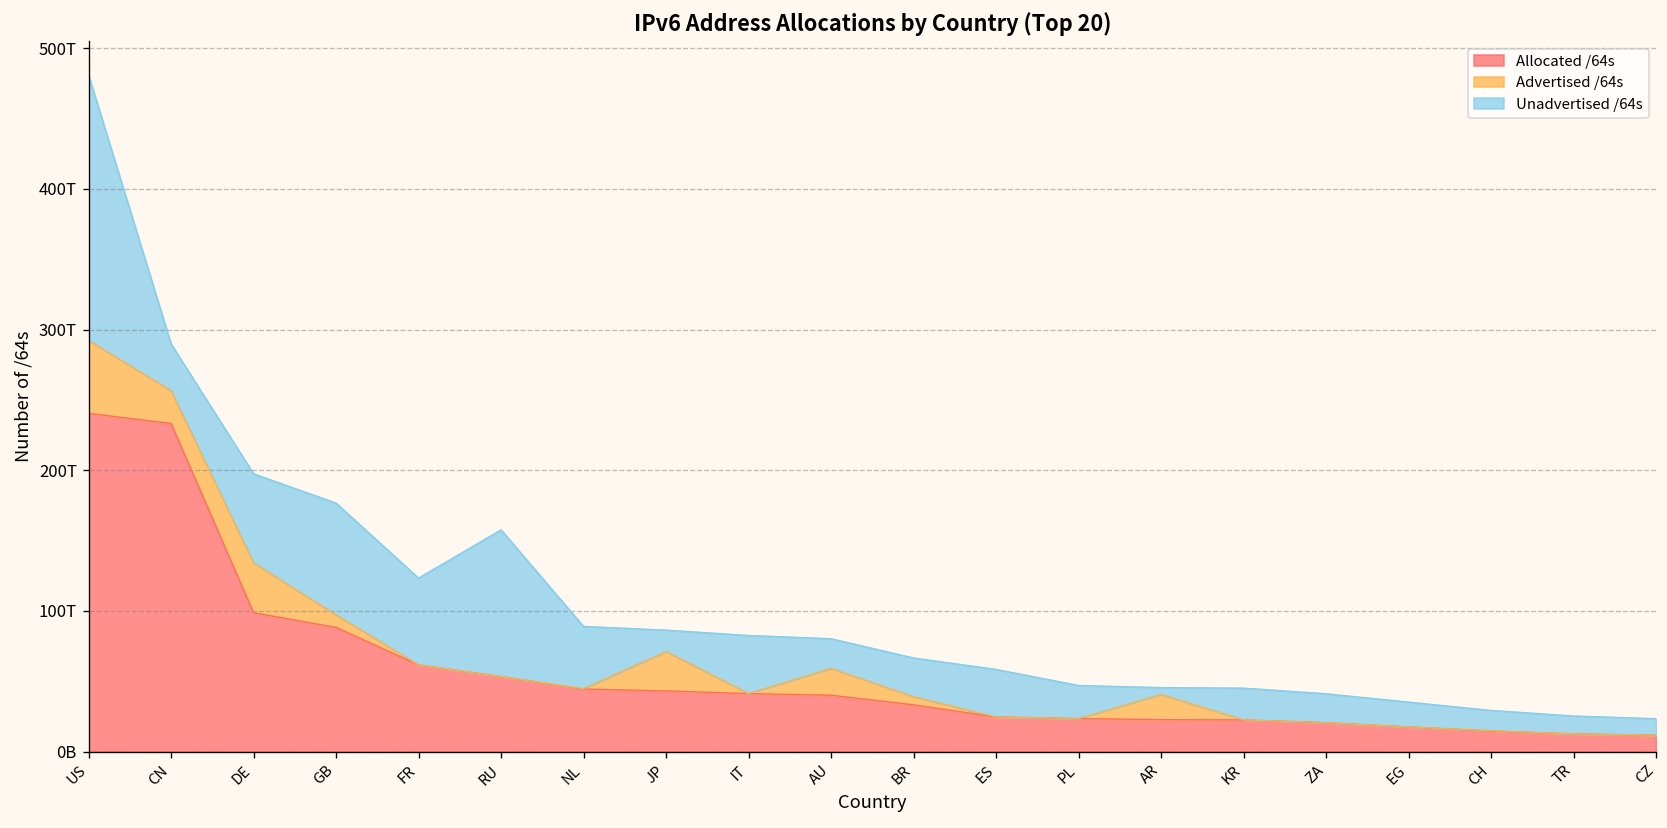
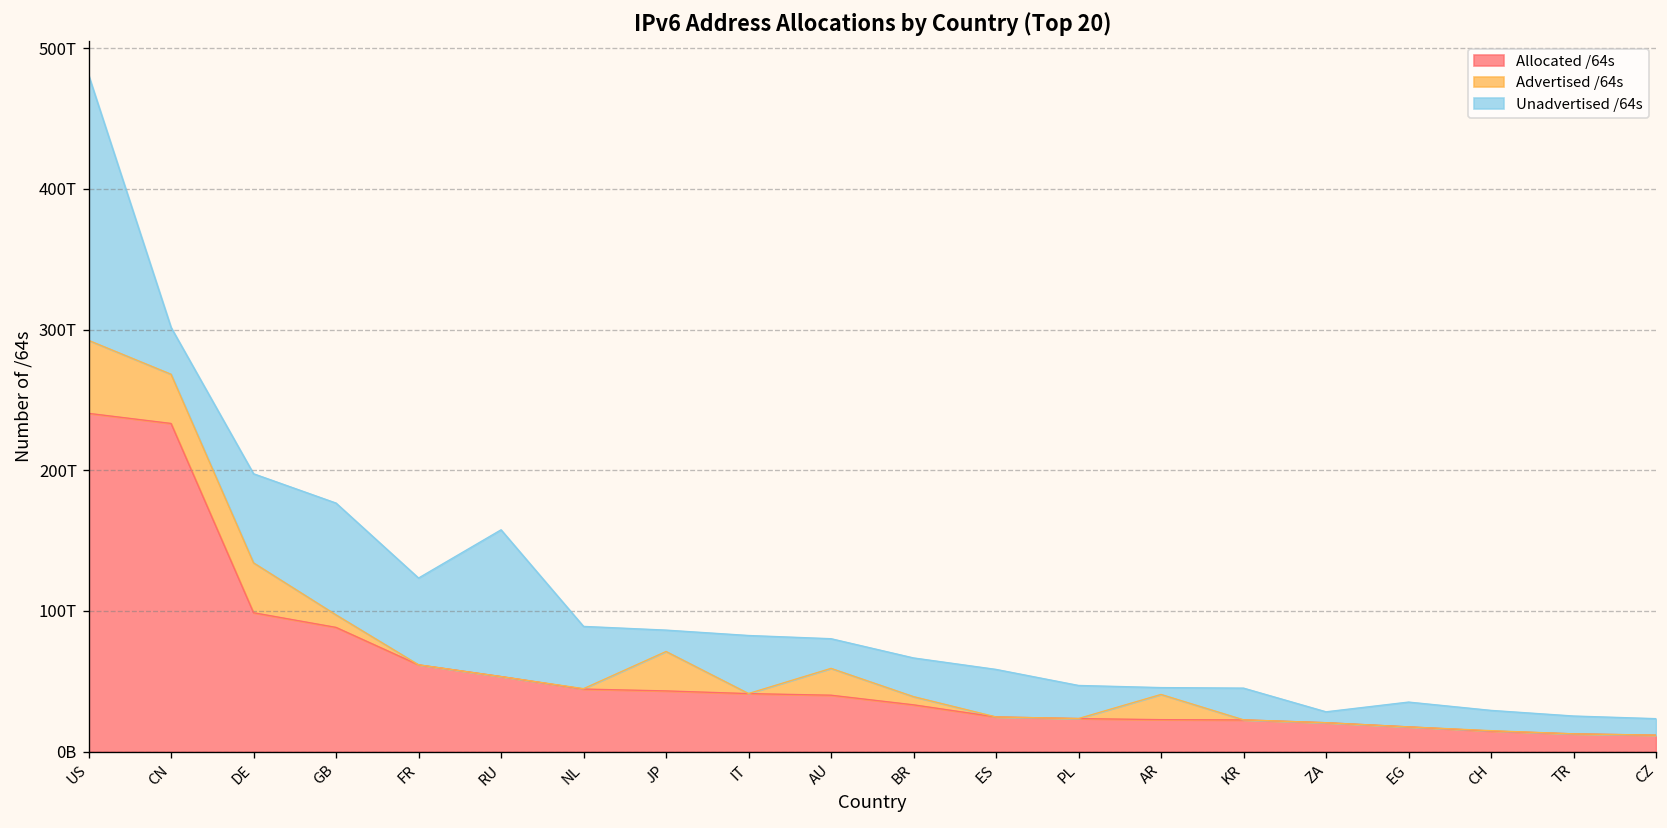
  {
    "Allocated /64s": {
      "US": "240T",
      "CN": "233T",
      "DE": "99T",
      "GB": "88T",
      "JP": "43T",
      "AU": "40T",
      "BR": "33T",
      "AR": "23T"
    },
    "Advertised /64s": {
      "US": "52T",
-     "CN": "23T",
+     "CN": "35T",
      "DE": "35T",
      "GB": "9T",
      "JP": "28T",
      "AU": "19T",
      "BR": "6T",
      "AR": "18T"
    },
    "Unadvertised /64s": {
      "US": "189T",
      "CN": "33T",
      "DE": "63T",
      "GB": "79T",
      "FR": "62T",
      "RU": "104T",
      "NL": "44T",
      "JP": "15T",
      "IT": "41T",
      "AU": "21T",
      "BR": "27T",
      "ES": "34T",
      "PL": "24T",
      "AR": "5T",
      "KR": "23T",
-     "ZA": "21T",
+     "ZA": "8T",
      "EG": "18T",
      "CH": "14T",
      "TR": "13T",
      "CZ": "12T"
    }
  }
